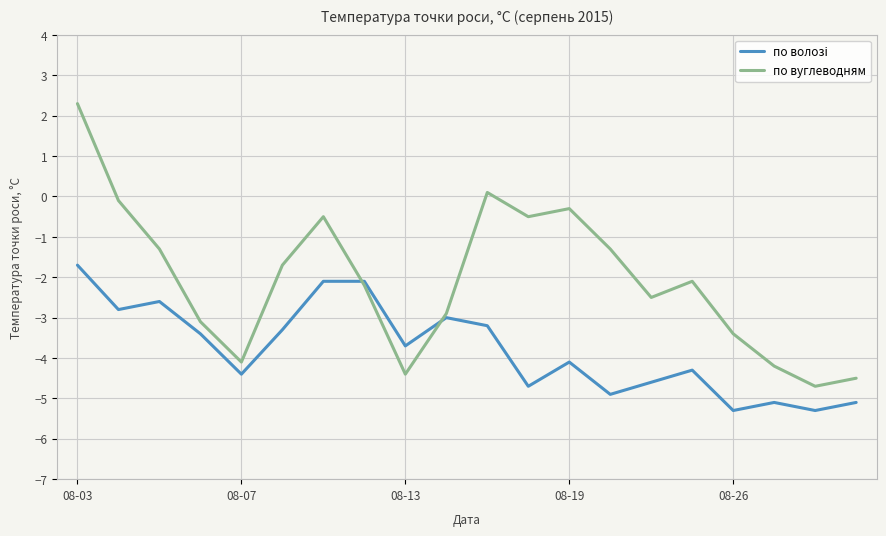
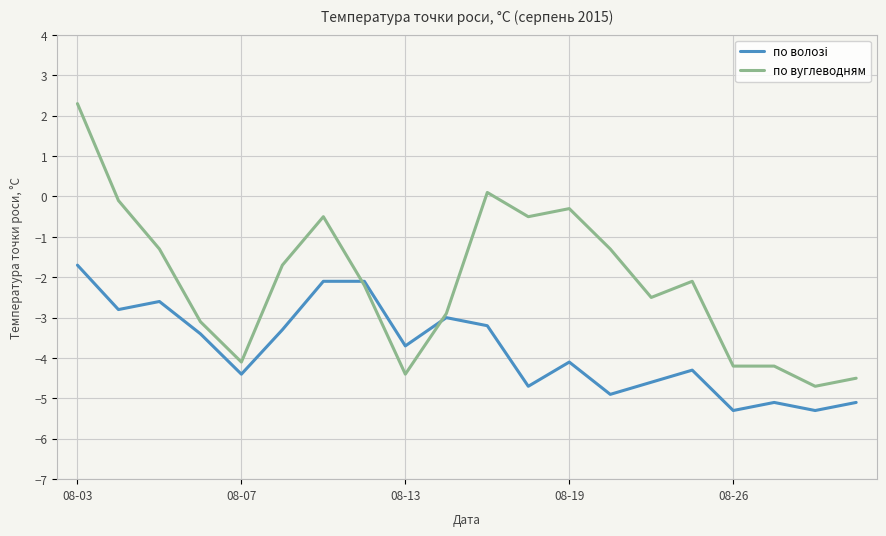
  {
    "по волозі": {
      "08-03": -1.7,
      "08-07": -4.4,
      "08-13": -3.7,
      "08-19": -4.1,
      "08-26": -5.3
    },
    "по вуглеводням": {
      "08-03": 2.3,
      "08-07": -4.1,
      "08-13": -4.4,
      "08-19": -0.3,
-     "08-26": -3.4
+     "08-26": -4.2
    }
  }
